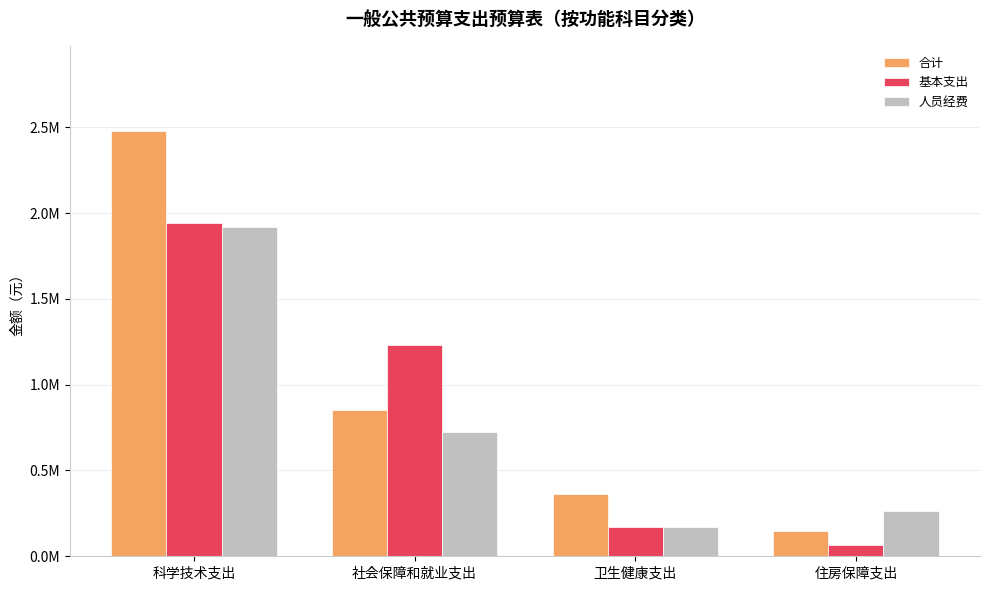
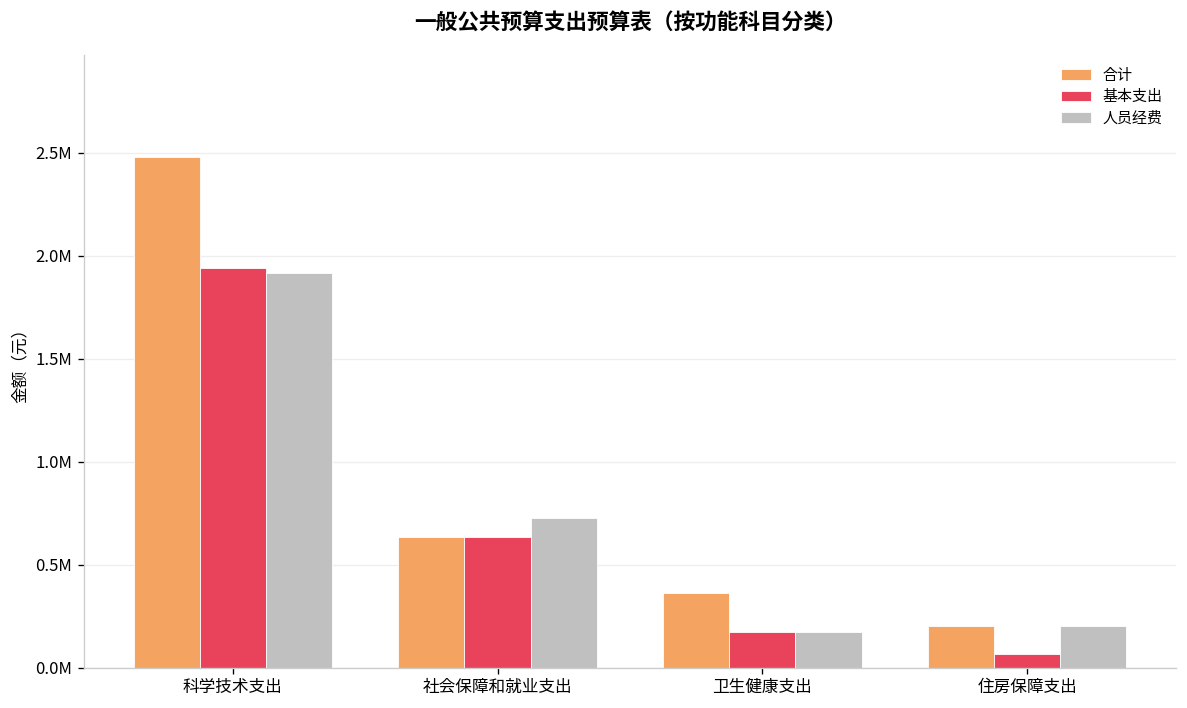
  {
    "合计": {
      "科学技术支出": 2480000,
-     "社会保障和就业支出": 850000,
+     "社会保障和就业支出": 630000,
      "卫生健康支出": 360000,
-     "住房保障支出": 150000
+     "住房保障支出": 200000
    },
    "基本支出": {
      "科学技术支出": 1940000,
-     "社会保障和就业支出": 1230000,
+     "社会保障和就业支出": 630000,
      "卫生健康支出": 170000,
      "住房保障支出": 70000
    },
    "人员经费": {
      "科学技术支出": 1920000,
      "社会保障和就业支出": 730000,
      "卫生健康支出": 170000,
-     "住房保障支出": 270000
+     "住房保障支出": 200000
    }
  }
